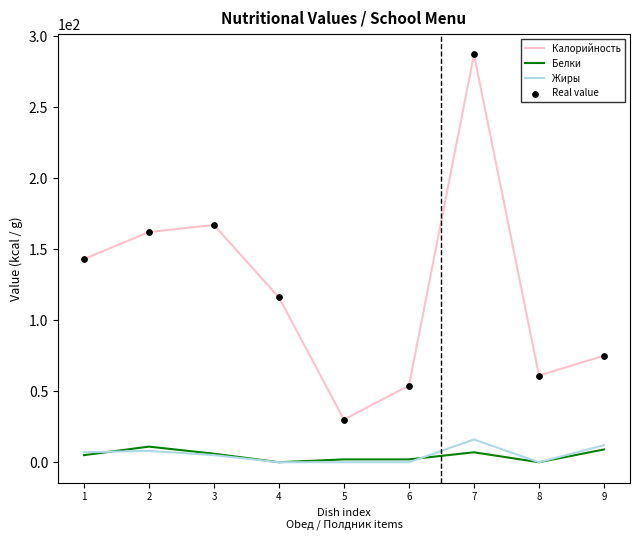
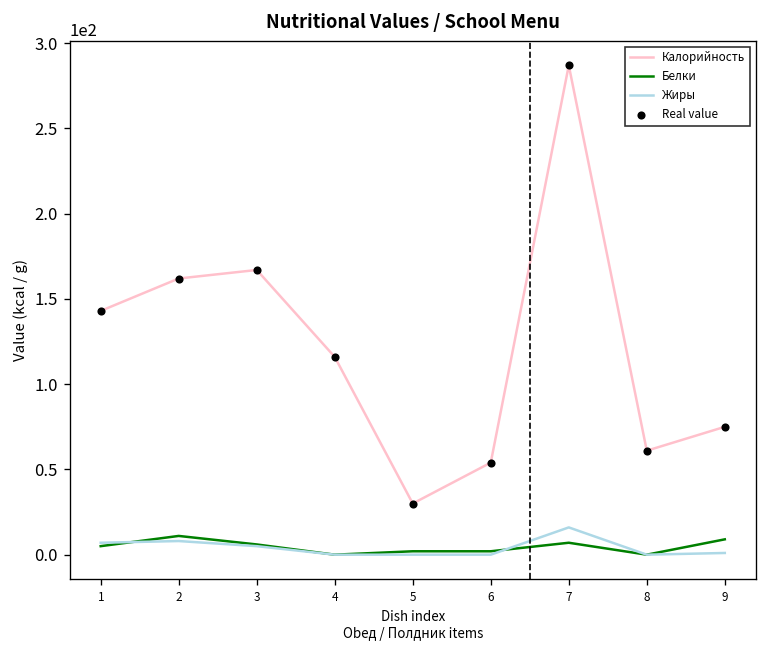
  {
    "Real value": {
      "1": 143,
      "2": 162,
      "3": 167,
      "4": 116,
      "5": 30,
      "6": 54,
      "7": 287,
      "8": 61,
      "9": 75
    },
    "Белки": {
      "1": 5,
      "2": 11,
      "5": 2,
      "6": 2,
      "7": 7,
      "9": 9
    },
    "Жиры": {
      "1": 7,
      "2": 8,
      "5": 0,
      "6": 0,
      "7": 16,
-     "9": 12
+     "9": 1
    }
  }
